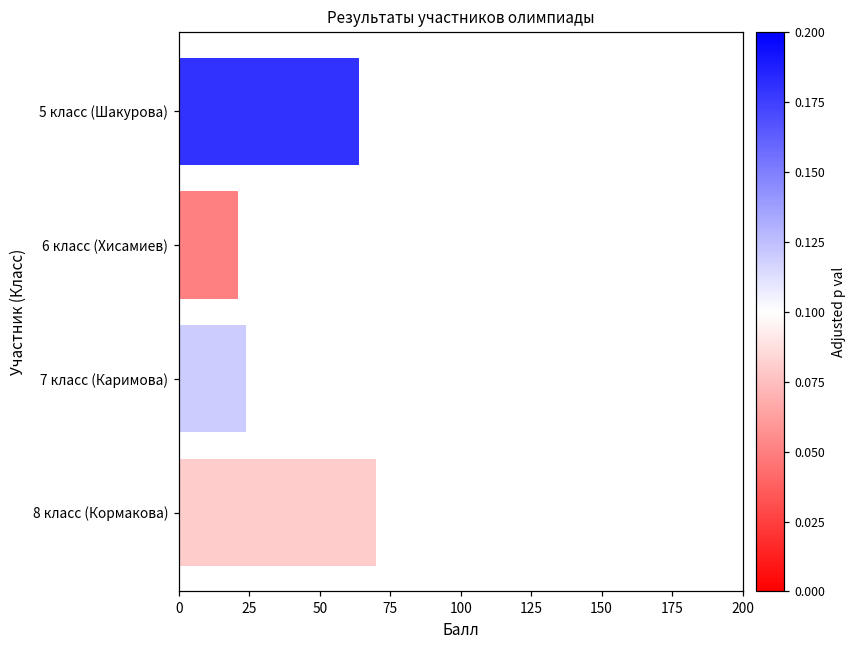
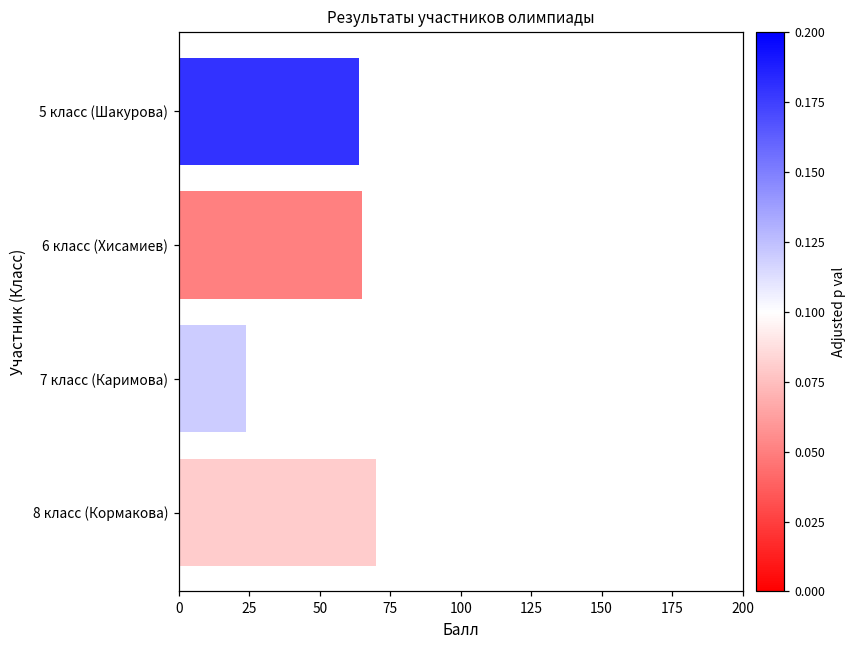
  {
    "5 класс (Шакурова)": 64,
-   "6 класс (Хисамиев)": 21,
+   "6 класс (Хисамиев)": 65,
    "7 класс (Каримова)": 24,
    "8 класс (Кормакова)": 70
  }
